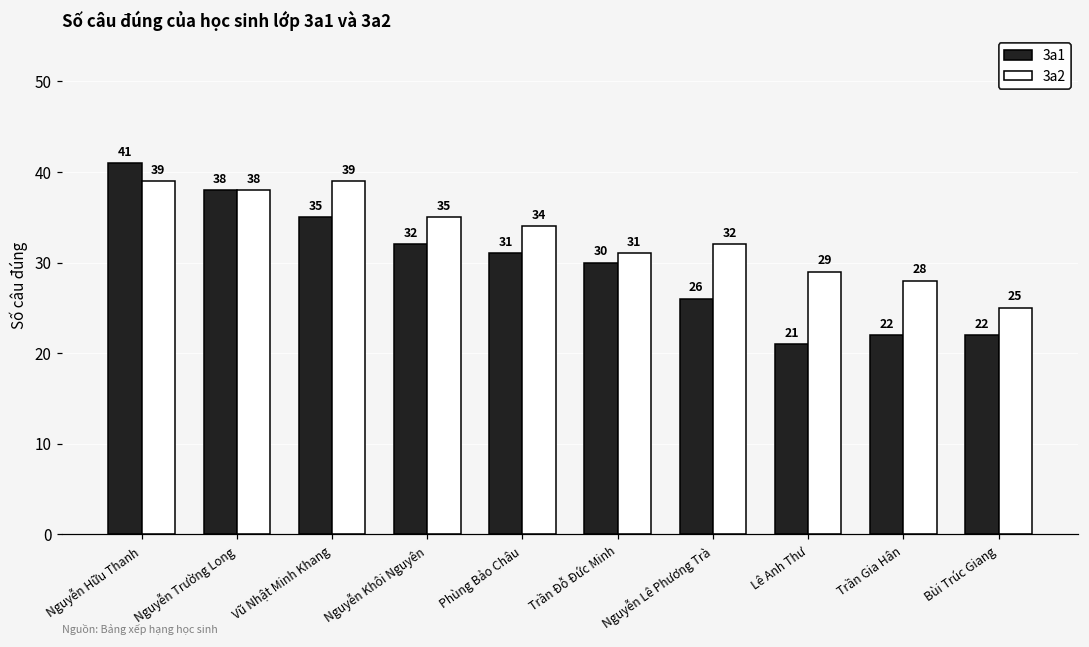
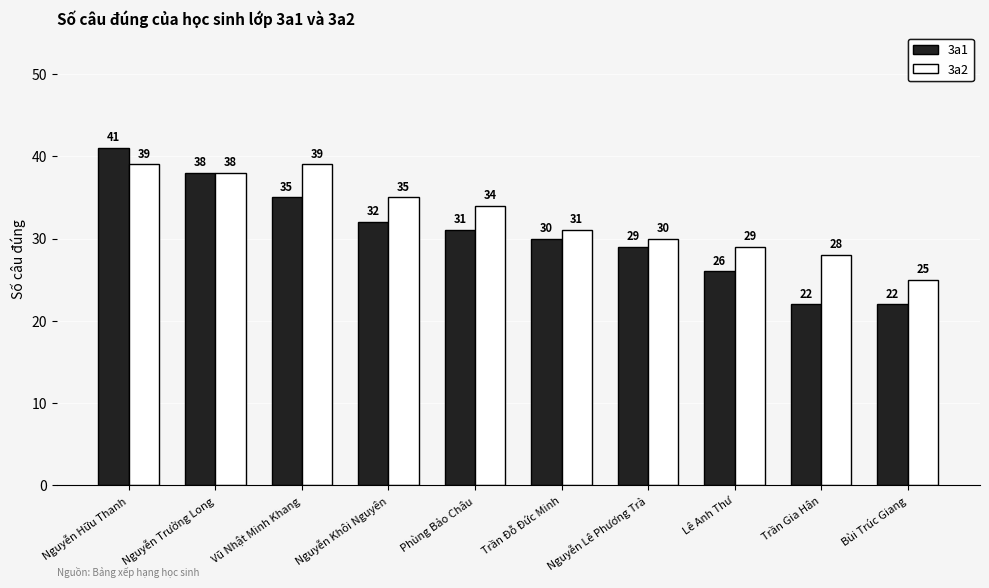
  {
    "3a1": {
      "Nguyễn Hữu Thanh": 41,
      "Nguyễn Trường Long": 38,
      "Vũ Nhật Minh Khang": 35,
      "Nguyễn Khôi Nguyên": 32,
      "Phùng Bảo Châu": 31,
      "Trần Đỗ Đức Minh": 30,
-     "Nguyễn Lê Phương Trà": 26,
-     "Lê Anh Thư": 21,
+     "Nguyễn Lê Phương Trà": 29,
+     "Lê Anh Thư": 26,
      "Trần Gia Hân": 22,
      "Bùi Trúc Giang": 22
    },
    "3a2": {
      "Nguyễn Hữu Thanh": 39,
      "Nguyễn Trường Long": 38,
      "Vũ Nhật Minh Khang": 39,
      "Nguyễn Khôi Nguyên": 35,
      "Phùng Bảo Châu": 34,
      "Trần Đỗ Đức Minh": 31,
-     "Nguyễn Lê Phương Trà": 32,
+     "Nguyễn Lê Phương Trà": 30,
      "Lê Anh Thư": 29,
      "Trần Gia Hân": 28,
      "Bùi Trúc Giang": 25
    }
  }
